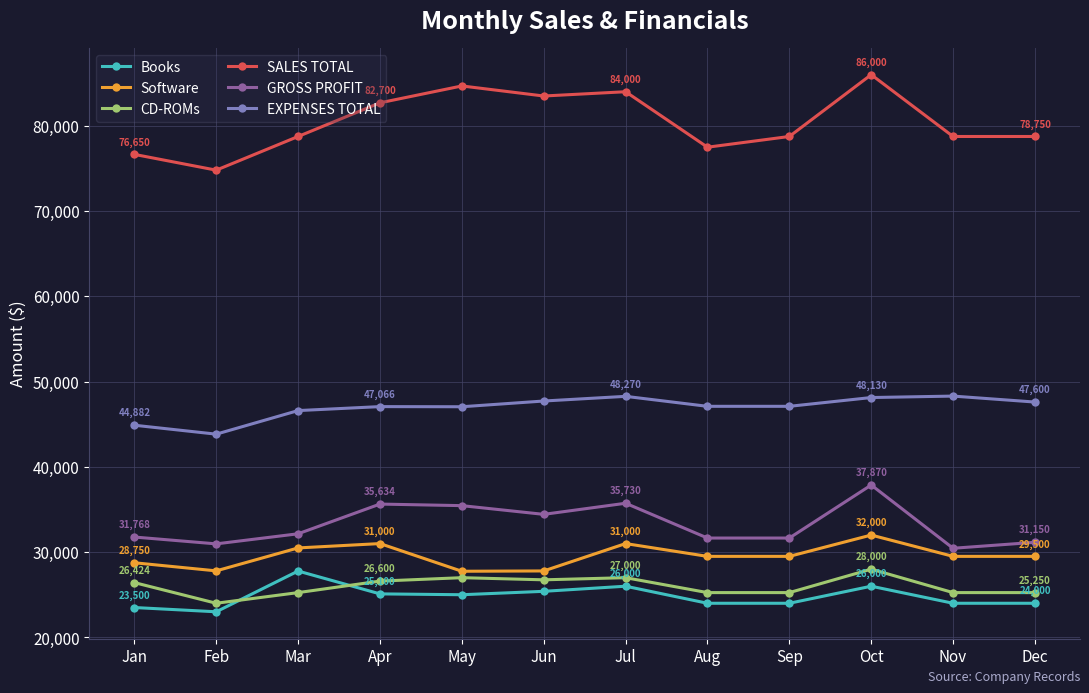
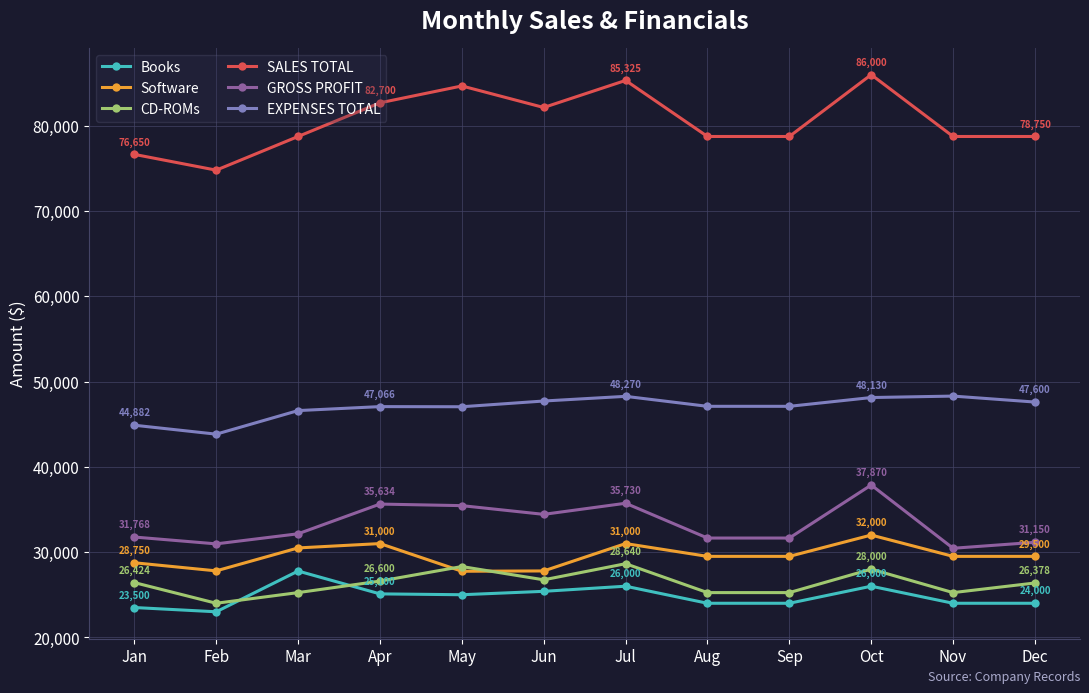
  {
    "Books": {
      "Jan": "23,500"
    },
    "Software": {
      "Jan": "28,750",
      "Apr": "31,000",
      "Jul": "31,000",
      "Oct": "32,000"
    },
    "CD-ROMs": {
      "Jan": "26,424",
      "Apr": "26,600",
-     "May": "27,000",
-     "Jul": "27,000",
+     "May": "28,000",
+     "Jul": "28,640",
      "Oct": "28,000",
-     "Dec": "25,250"
+     "Dec": "26,378"
    },
    "SALES TOTAL": {
      "Jan": "76,650",
-     "Jun": "83,000",
-     "Jul": "84,000",
-     "Aug": "77,000",
+     "Jun": "82,000",
+     "Jul": "85,325",
+     "Aug": "79,000",
      "Oct": "86,000",
      "Dec": "78,750"
    }
  }
